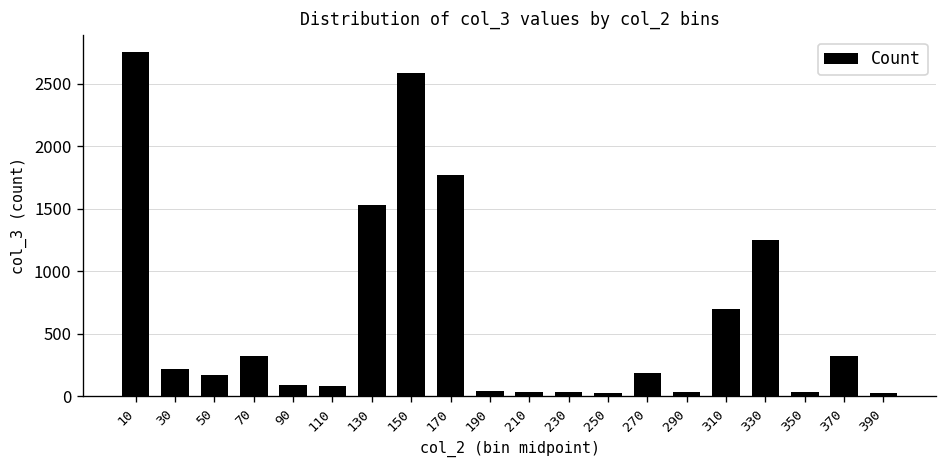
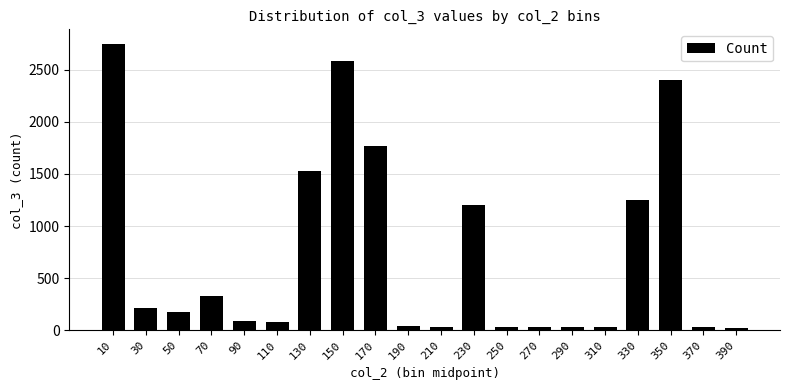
  {
    "10": 2750,
    "30": 220,
    "50": 180,
    "70": 330,
    "90": 90,
    "110": 80,
    "130": 1530,
    "150": 2590,
    "170": 1770,
    "190": 50,
    "210": 30,
-   "230": 30,
+   "230": 1200,
    "250": 30,
-   "270": 190,
+   "270": 30,
    "290": 30,
-   "310": 700,
+   "310": 30,
    "330": 1250,
-   "350": 30,
-   "370": 320,
+   "350": 2400,
+   "370": 30,
    "390": 30
  }
